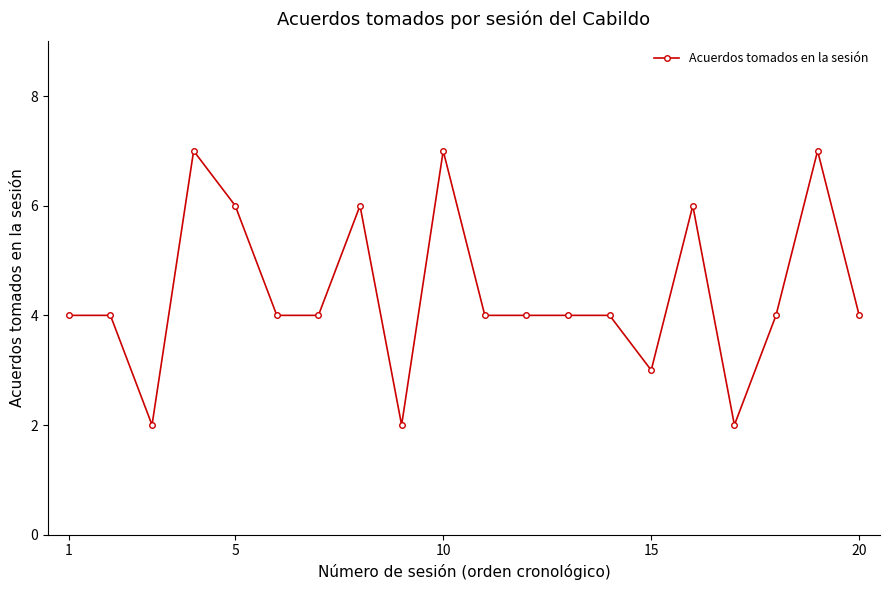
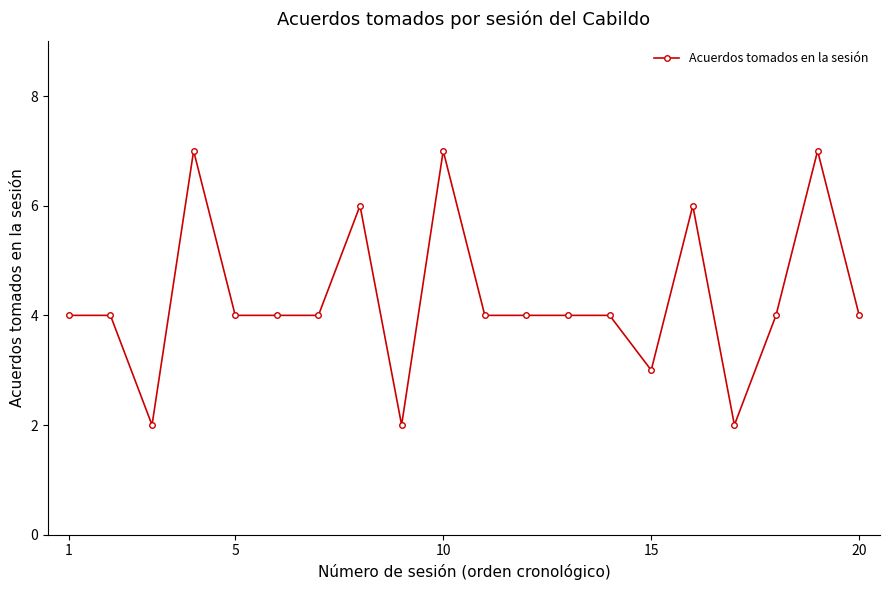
  {
    "1": 4,
-   "5": 6,
+   "5": 4,
    "10": 7,
    "15": 3,
    "20": 4
  }
